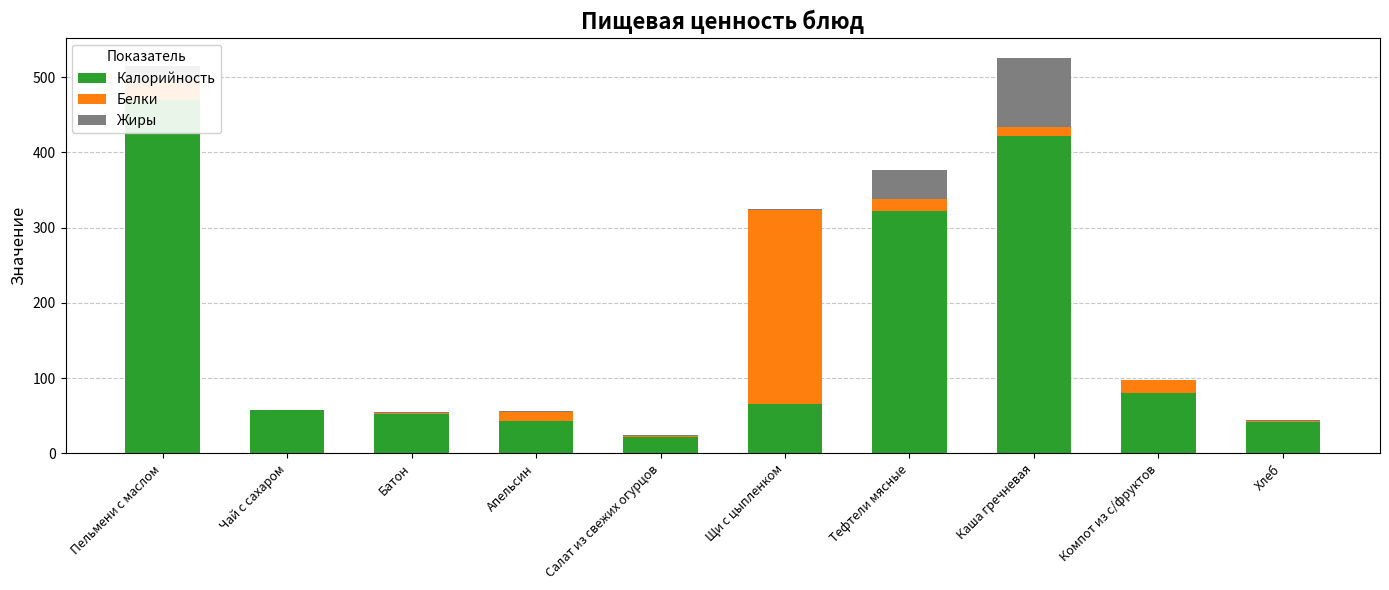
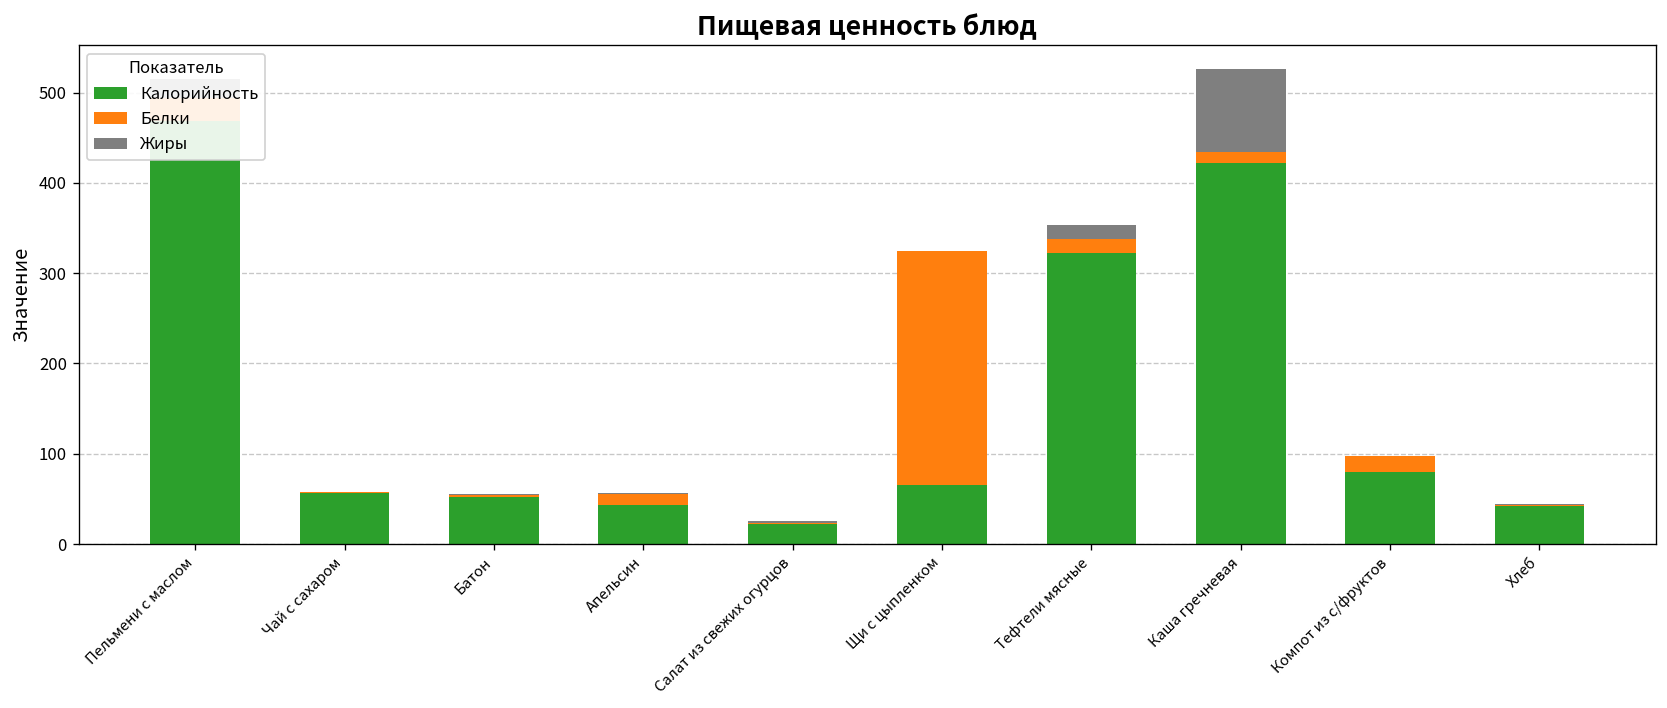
  {
    "Калорийность": {
      "Чай с сахаром": 60,
      "Батон": 50,
      "Апельсин": 40,
      "Салат из свежих огурцов": 20,
      "Щи с цыпленком": 70,
      "Тефтели мясные": 320,
      "Каша гречневая": 420,
      "Компот из с/фруктов": 80,
      "Хлеб": 40
    },
    "Белки": {
      "Апельсин": 10,
      "Щи с цыпленком": 260,
      "Тефтели мясные": 20,
      "Каша гречневая": 10,
      "Компот из с/фруктов": 20
    },
    "Жиры": {
      "Чай с сахаром": 0,
-     "Тефтели мясные": 40,
+     "Тефтели мясные": 20,
      "Каша гречневая": 90,
      "Компот из с/фруктов": 0
    }
  }
